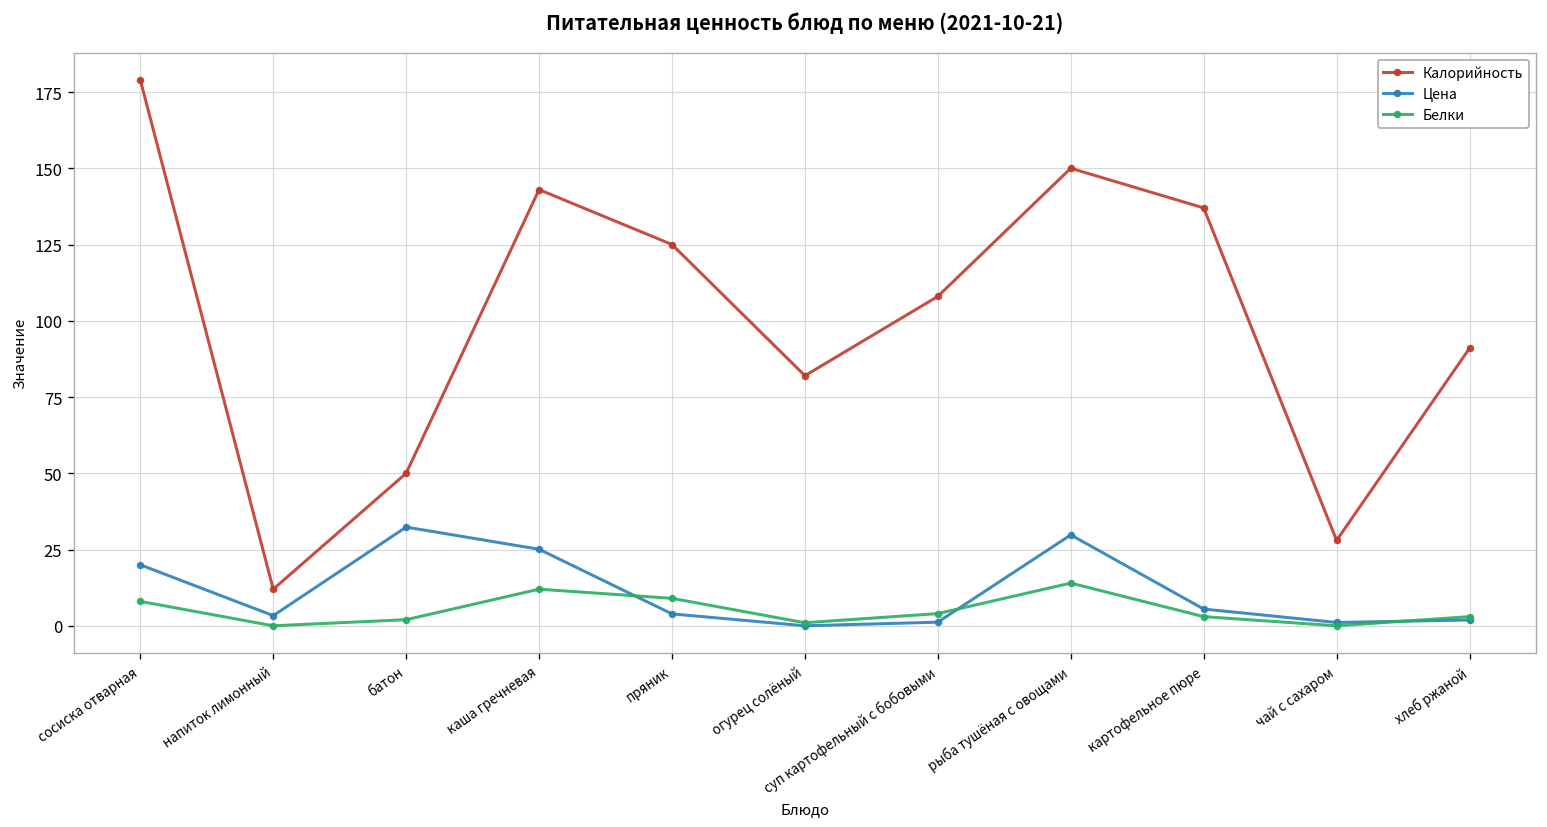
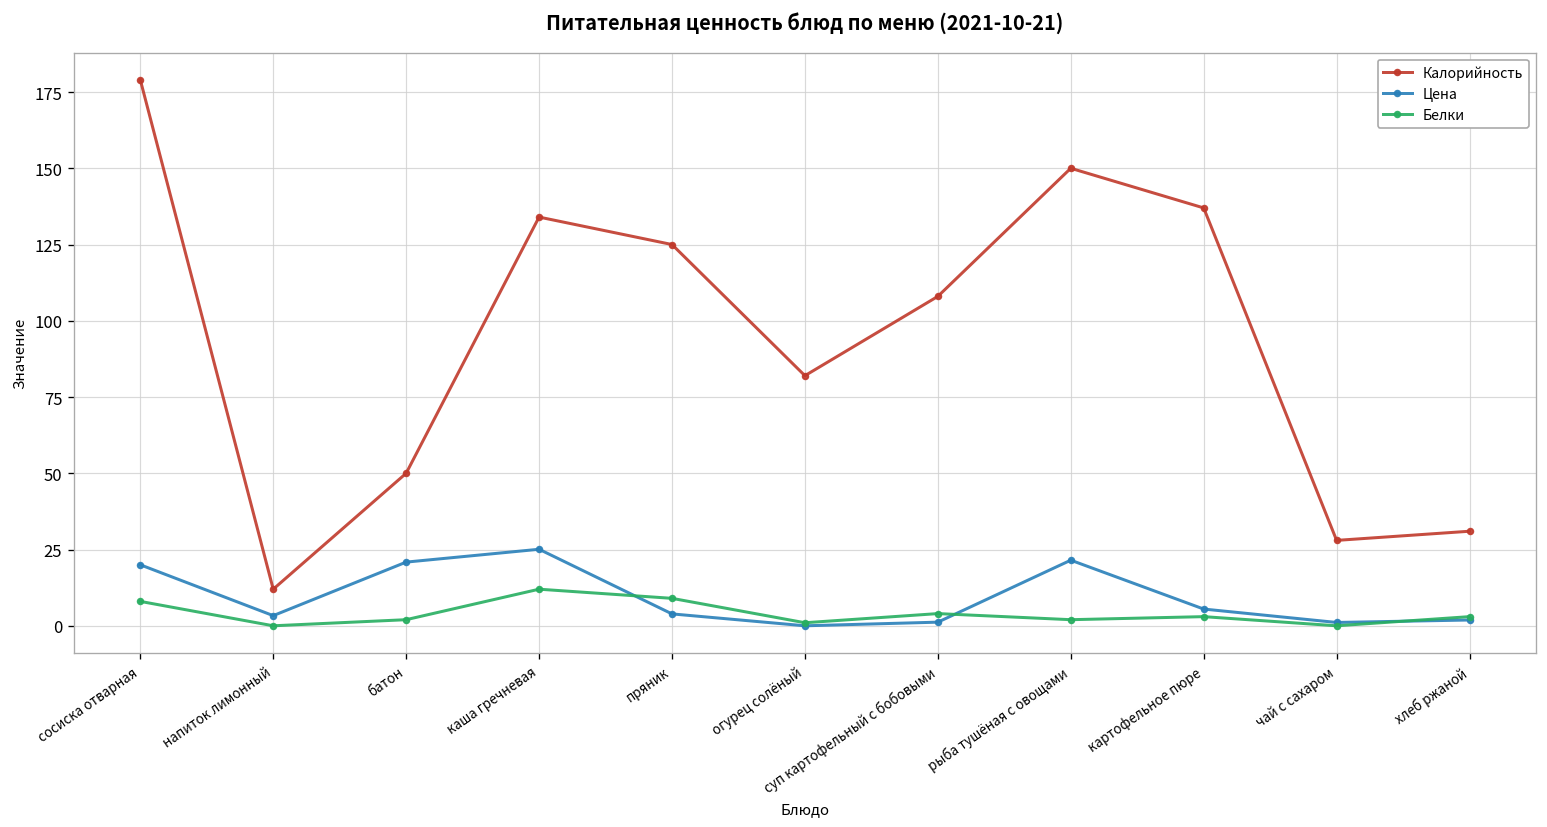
  {
    "Калорийность": {
      "сосиска отварная": 179,
      "напиток лимонный": 12,
      "батон": 50,
-     "каша гречневая": 143,
+     "каша гречневая": 134,
      "пряник": 125,
      "огурец солёный": 82,
      "суп картофельный с бобовыми": 108,
      "рыба тушёная с овощами": 150,
      "картофельное пюре": 137,
      "чай с сахаром": 28,
-     "хлеб ржаной": 91
+     "хлеб ржаной": 31
    },
    "Цена": {
      "сосиска отварная": 20,
      "напиток лимонный": 3,
-     "батон": 32,
+     "батон": 21,
      "каша гречневая": 25,
      "пряник": 4,
      "суп картофельный с бобовыми": 1,
-     "рыба тушёная с овощами": 30,
+     "рыба тушёная с овощами": 22,
      "картофельное пюре": 5,
      "чай с сахаром": 1,
      "хлеб ржаной": 2
    },
    "Белки": {
      "сосиска отварная": 8,
      "напиток лимонный": 0,
      "батон": 2,
      "каша гречневая": 12,
      "пряник": 9,
      "суп картофельный с бобовыми": 4,
-     "рыба тушёная с овощами": 14,
+     "рыба тушёная с овощами": 2,
      "картофельное пюре": 3,
      "чай с сахаром": 0,
      "хлеб ржаной": 3
    }
  }
